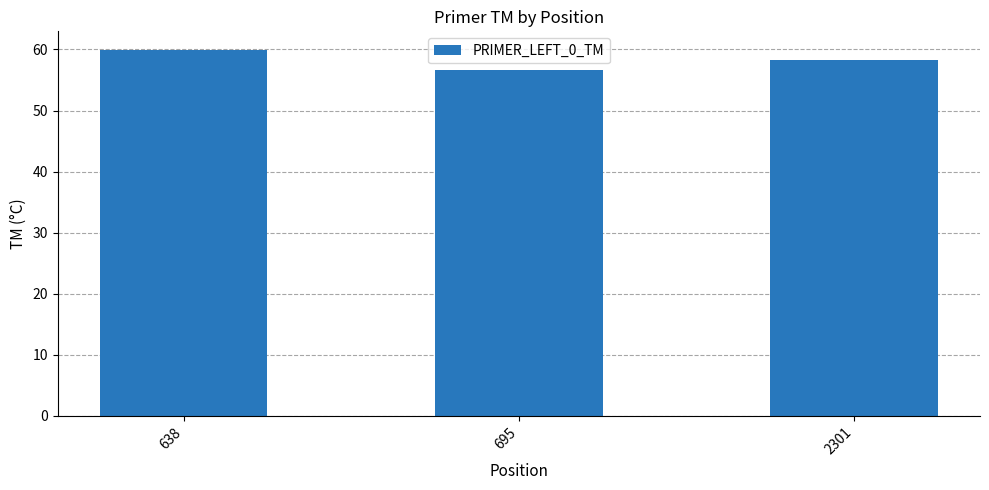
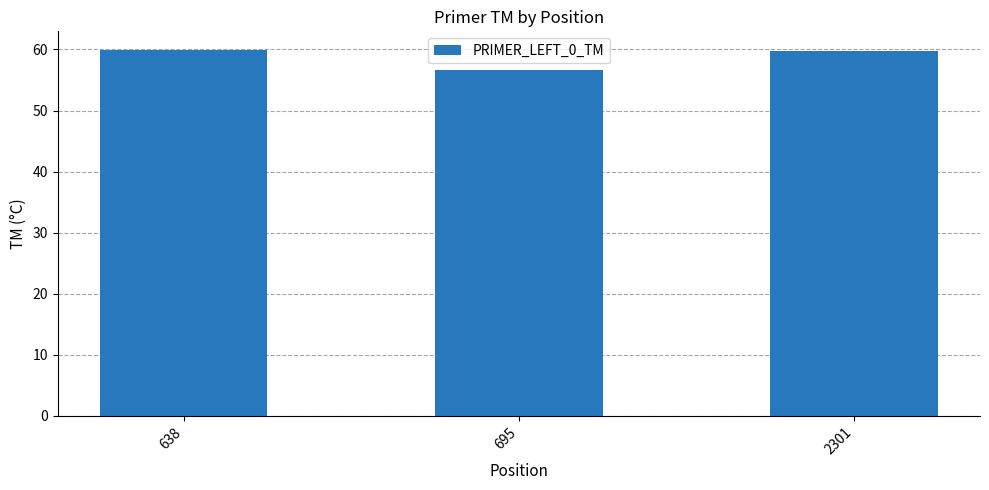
  {
    "638": 60,
    "695": 57,
-   "2301": 58
+   "2301": 60
  }
